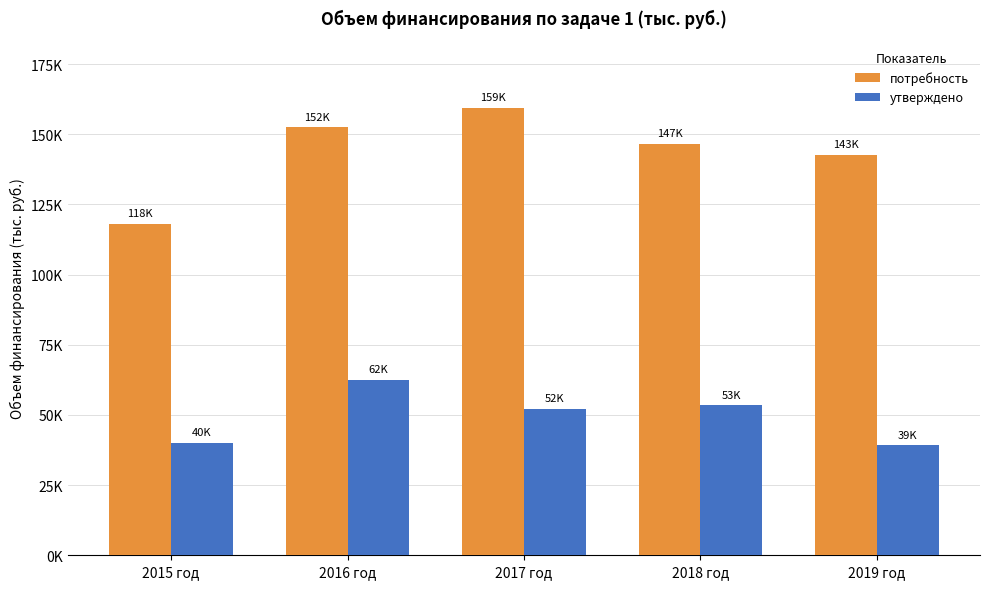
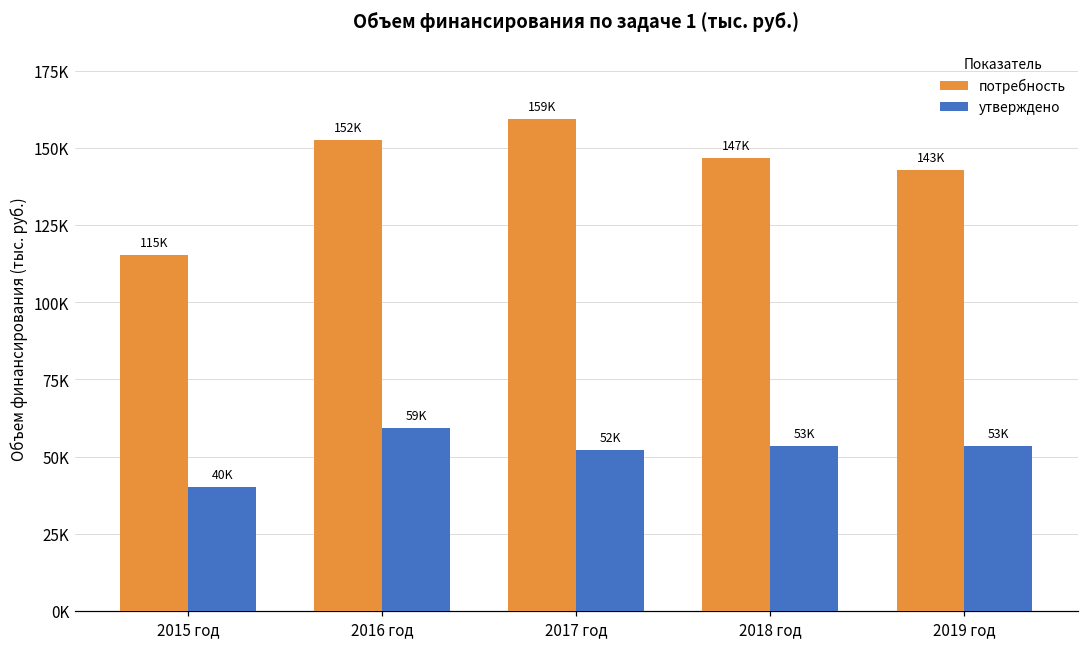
  {
    "потребность": {
-     "2015 год": "118K",
+     "2015 год": "115K",
      "2016 год": "152K",
      "2017 год": "159K",
      "2018 год": "147K",
      "2019 год": "143K"
    },
    "утверждено": {
      "2015 год": "40K",
-     "2016 год": "62K",
+     "2016 год": "59K",
      "2017 год": "52K",
      "2018 год": "53K",
-     "2019 год": "39K"
+     "2019 год": "53K"
    }
  }
